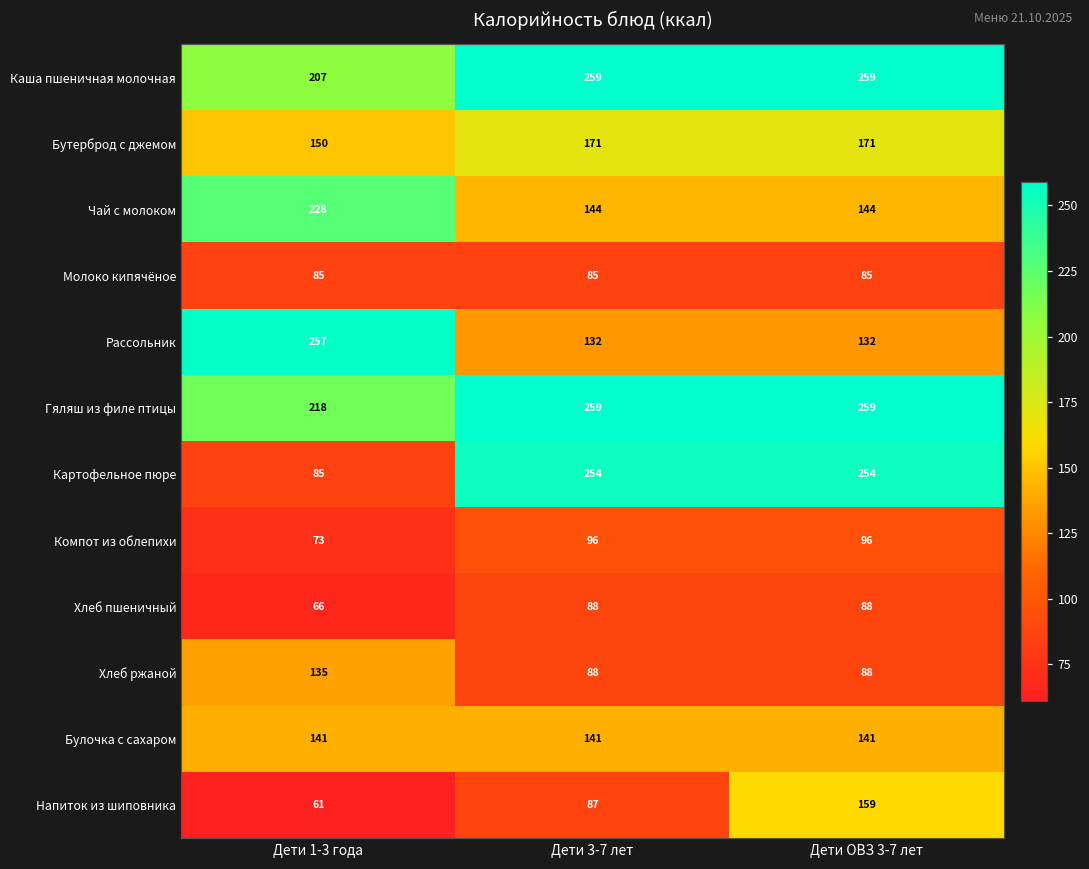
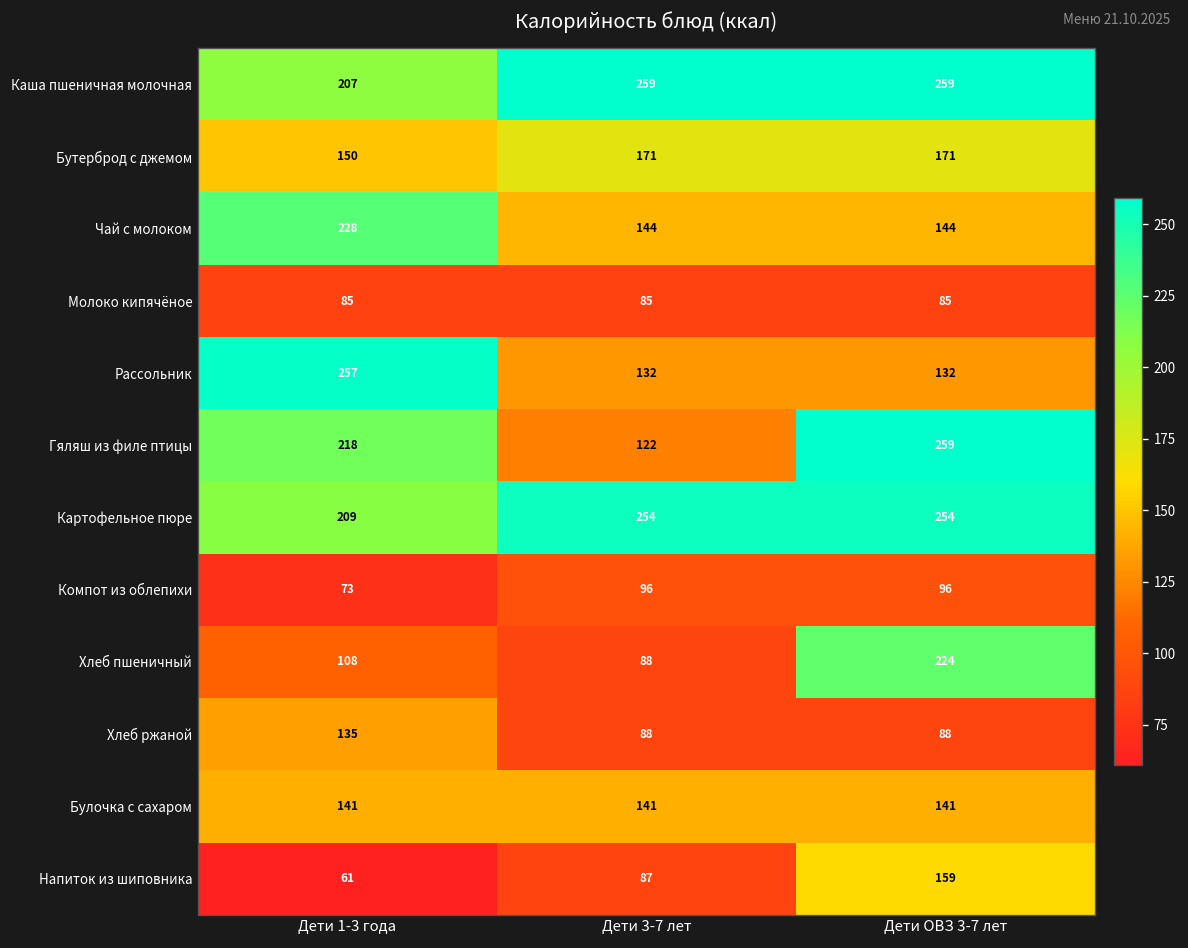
  {
    "Каша пшеничная молочная": {
      "Дети 1-3 года": 207,
      "Дети 3-7 лет": 259,
      "Дети ОВЗ 3-7 лет": 259
    },
    "Бутерброд с джемом": {
      "Дети 1-3 года": 150,
      "Дети 3-7 лет": 171,
      "Дети ОВЗ 3-7 лет": 171
    },
    "Чай с молоком": {
      "Дети 1-3 года": 228,
      "Дети 3-7 лет": 144,
      "Дети ОВЗ 3-7 лет": 144
    },
    "Молоко кипячёное": {
      "Дети 1-3 года": 85,
      "Дети 3-7 лет": 85,
      "Дети ОВЗ 3-7 лет": 85
    },
    "Рассольник": {
      "Дети 1-3 года": 257,
      "Дети 3-7 лет": 132,
      "Дети ОВЗ 3-7 лет": 132
    },
    "Гяляш из филе птицы": {
      "Дети 1-3 года": 218,
-     "Дети 3-7 лет": 259,
+     "Дети 3-7 лет": 122,
      "Дети ОВЗ 3-7 лет": 259
    },
    "Картофельное пюре": {
-     "Дети 1-3 года": 85,
+     "Дети 1-3 года": 209,
      "Дети 3-7 лет": 254,
      "Дети ОВЗ 3-7 лет": 254
    },
    "Компот из облепихи": {
      "Дети 1-3 года": 73,
      "Дети 3-7 лет": 96,
      "Дети ОВЗ 3-7 лет": 96
    },
    "Хлеб пшеничный": {
-     "Дети 1-3 года": 66,
+     "Дети 1-3 года": 108,
      "Дети 3-7 лет": 88,
-     "Дети ОВЗ 3-7 лет": 88
+     "Дети ОВЗ 3-7 лет": 224
    },
    "Хлеб ржаной": {
      "Дети 1-3 года": 135,
      "Дети 3-7 лет": 88,
      "Дети ОВЗ 3-7 лет": 88
    },
    "Булочка с сахаром": {
      "Дети 1-3 года": 141,
      "Дети 3-7 лет": 141,
      "Дети ОВЗ 3-7 лет": 141
    },
    "Напиток из шиповника": {
      "Дети 1-3 года": 61,
      "Дети 3-7 лет": 87,
      "Дети ОВЗ 3-7 лет": 159
    }
  }
